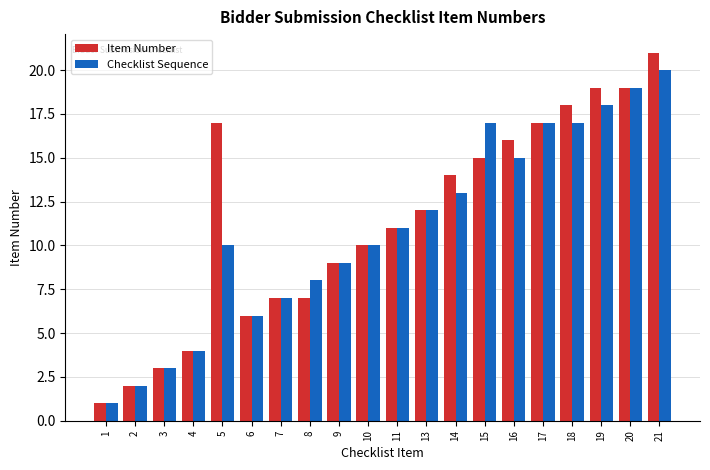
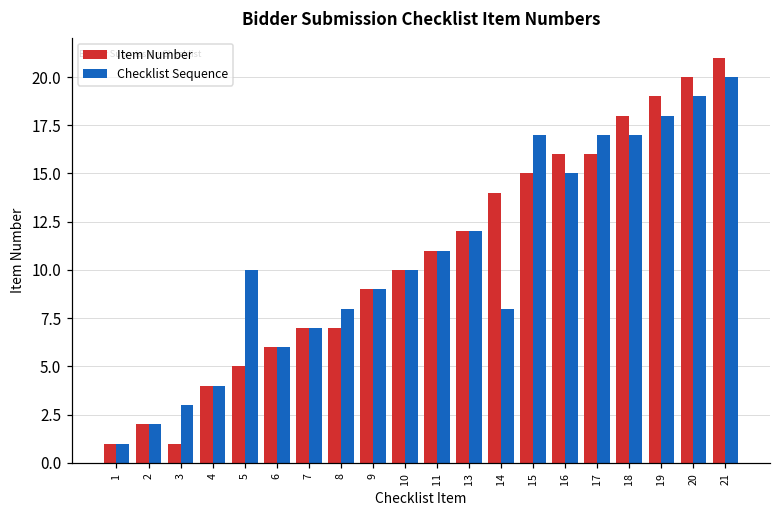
  {
    "Item Number": {
      "1": 1,
      "2": 2,
-     "3": 3,
+     "3": 1,
      "4": 4,
-     "5": 17,
+     "5": 5,
      "6": 6,
      "7": 7,
      "8": 7,
      "9": 9,
      "10": 10,
      "11": 11,
      "13": 12,
      "14": 14,
      "15": 15,
      "16": 16,
-     "17": 17,
+     "17": 16,
      "18": 18,
      "19": 19,
-     "20": 19,
+     "20": 20,
      "21": 21
    },
    "Checklist Sequence": {
      "1": 1,
      "2": 2,
      "3": 3,
      "4": 4,
      "5": 10,
      "6": 6,
      "7": 7,
      "8": 8,
      "9": 9,
      "10": 10,
      "11": 11,
      "13": 12,
-     "14": 13,
+     "14": 8,
      "15": 17,
      "16": 15,
      "17": 17,
      "18": 17,
      "19": 18,
      "20": 19,
      "21": 20
    }
  }
